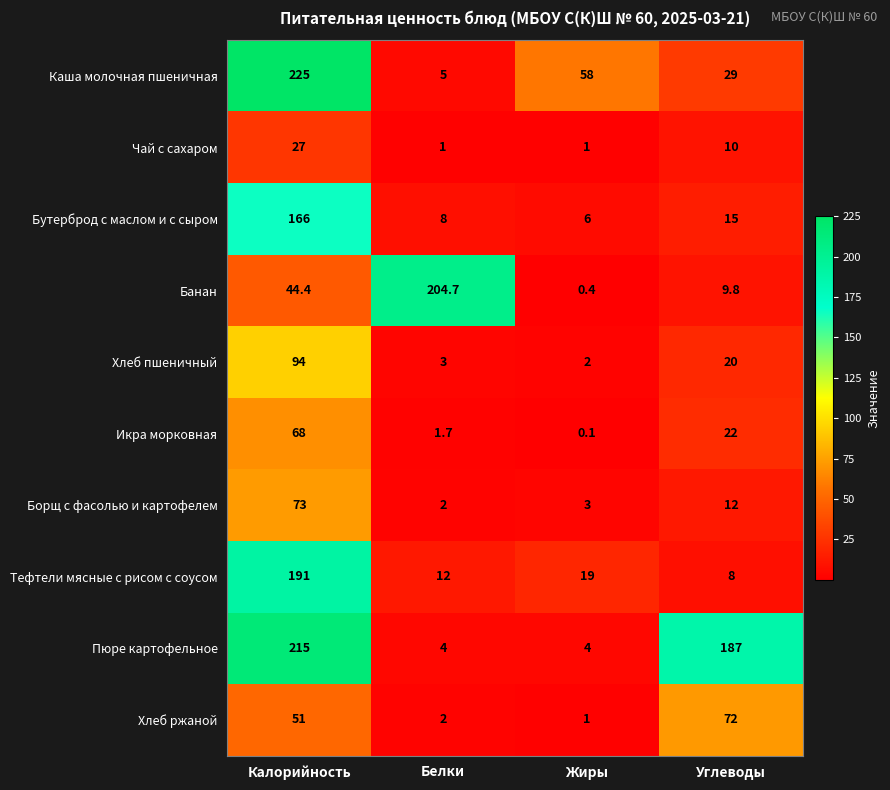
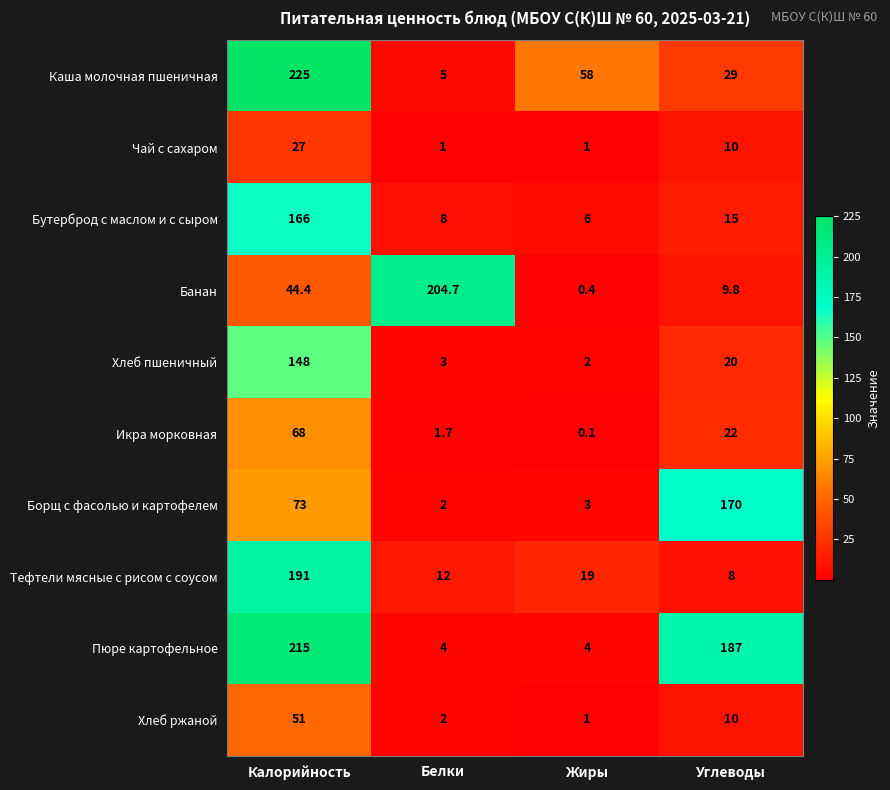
  {
    "Каша молочная пшеничная": {
      "Калорийность": 225,
      "Белки": 5,
      "Жиры": 58,
      "Углеводы": 29
    },
    "Чай с сахаром": {
      "Калорийность": 27,
      "Белки": 1,
      "Жиры": 1,
      "Углеводы": 10
    },
    "Бутерброд с маслом и с сыром": {
      "Калорийность": 166,
      "Белки": 8,
      "Жиры": 6,
      "Углеводы": 15
    },
    "Банан": {
      "Калорийность": 44.4,
      "Белки": 204.7,
      "Жиры": 0.4,
      "Углеводы": 9.8
    },
    "Хлеб пшеничный": {
-     "Калорийность": 94,
+     "Калорийность": 148,
      "Белки": 3,
      "Жиры": 2,
      "Углеводы": 20
    },
    "Икра морковная": {
      "Калорийность": 68,
      "Белки": 1.7,
      "Жиры": 0.1,
      "Углеводы": 22
    },
    "Борщ с фасолью и картофелем": {
      "Калорийность": 73,
      "Белки": 2,
      "Жиры": 3,
-     "Углеводы": 12
+     "Углеводы": 170
    },
    "Тефтели мясные с рисом с соусом": {
      "Калорийность": 191,
      "Белки": 12,
      "Жиры": 19,
      "Углеводы": 8
    },
    "Пюре картофельное": {
      "Калорийность": 215,
      "Белки": 4,
      "Жиры": 4,
      "Углеводы": 187
    },
    "Хлеб ржаной": {
      "Калорийность": 51,
      "Белки": 2,
      "Жиры": 1,
-     "Углеводы": 72
+     "Углеводы": 10
    }
  }
